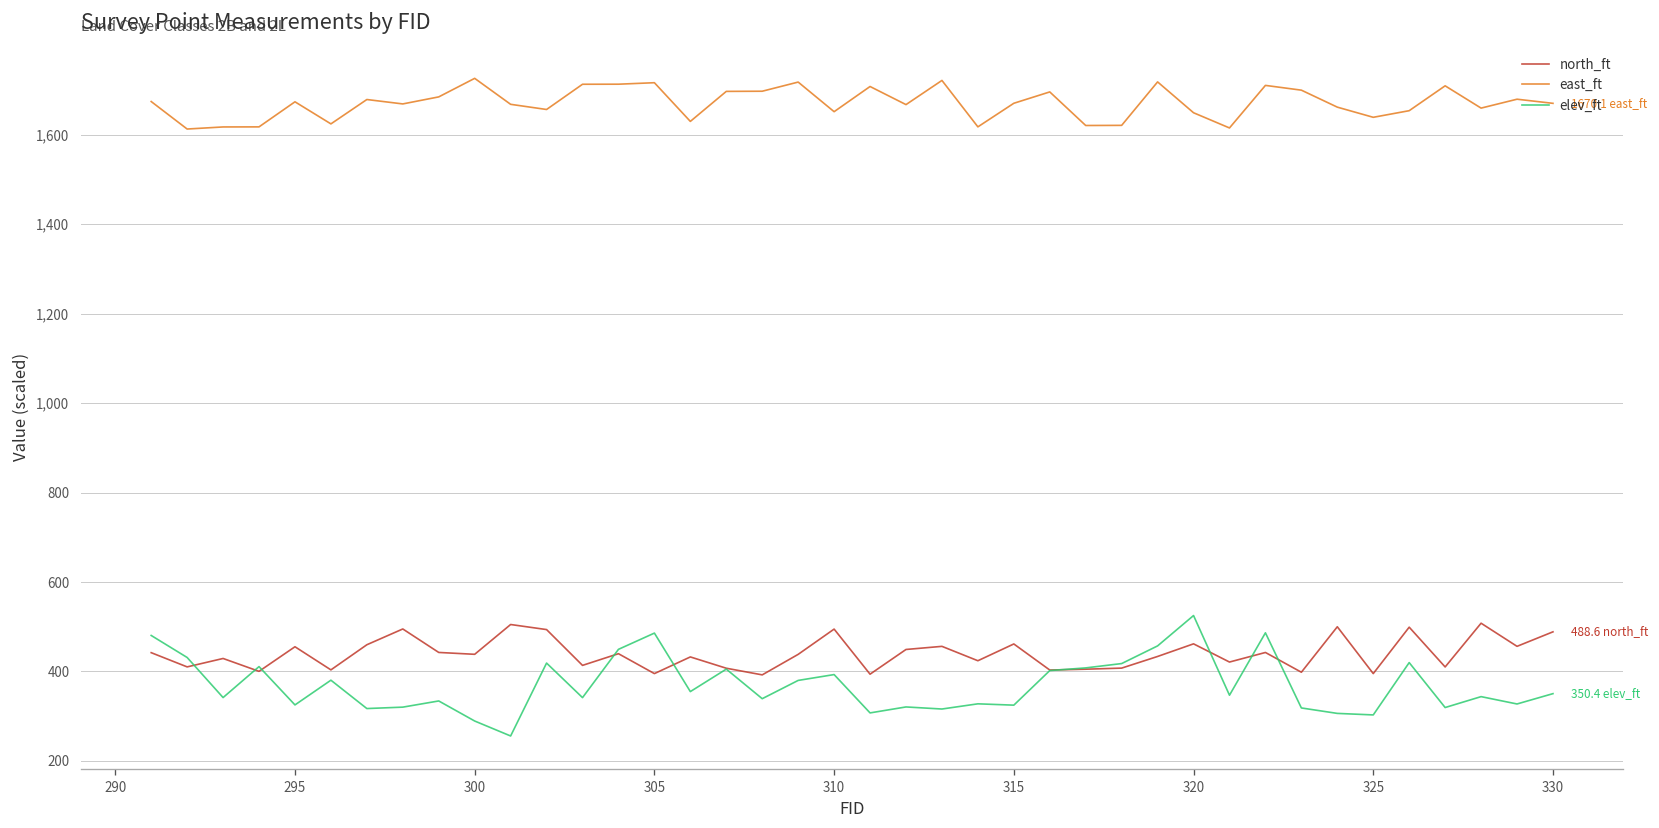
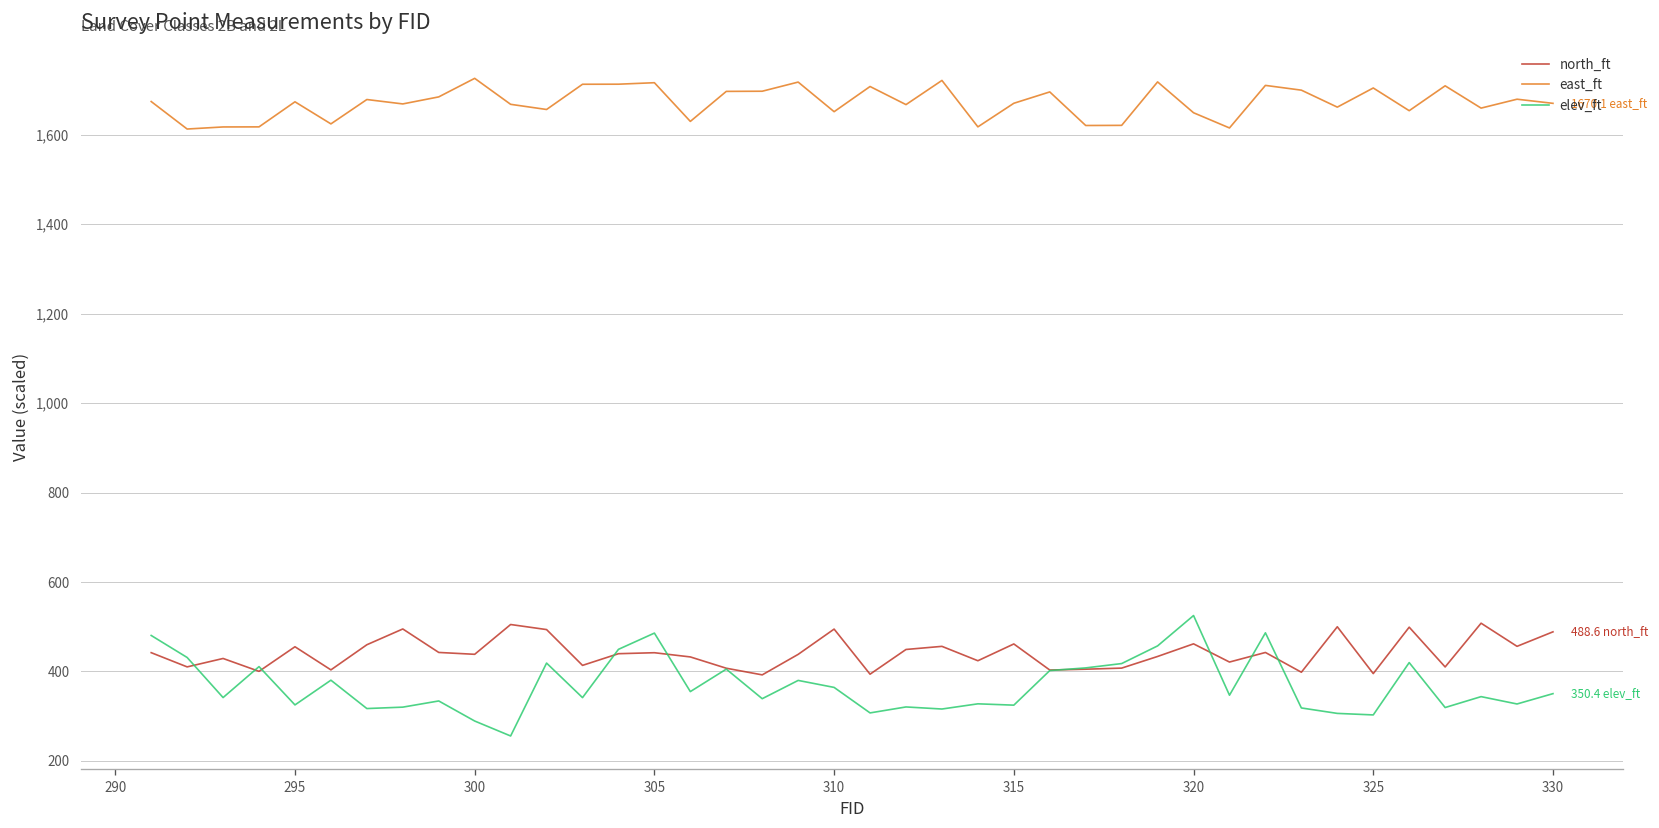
  {
    "north_ft": {
      "295": "460",
      "300": "440",
-     "305": "400",
+     "305": "440",
      "310": "490",
      "315": "460",
      "320": "460",
      "325": "400"
    },
    "east_ft": {
      "295": "1,670",
      "300": "1,730",
      "305": "1,720",
      "310": "1,650",
      "315": "1,670",
      "320": "1,650",
-     "325": "1,640"
+     "325": "1,700"
    },
    "elev_ft": {
      "295": "330",
      "300": "290",
      "305": "490",
-     "310": "390",
+     "310": "360",
      "315": "320",
      "320": "530",
      "325": "300"
    }
  }
